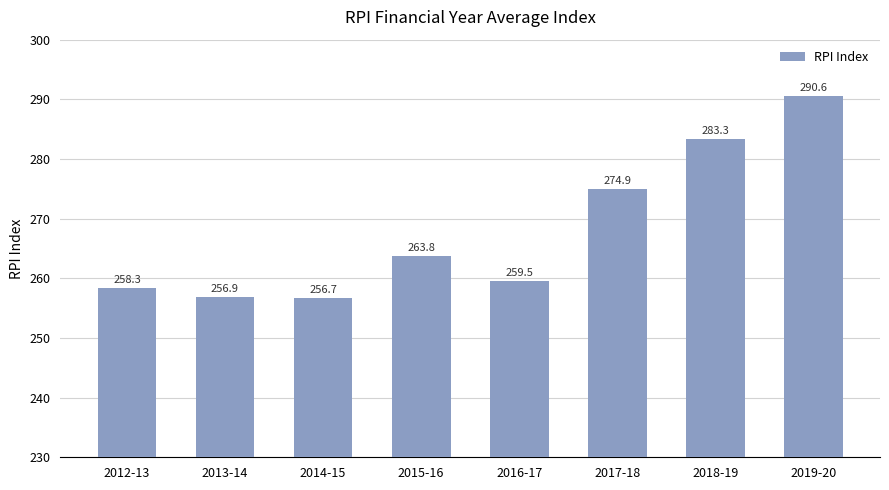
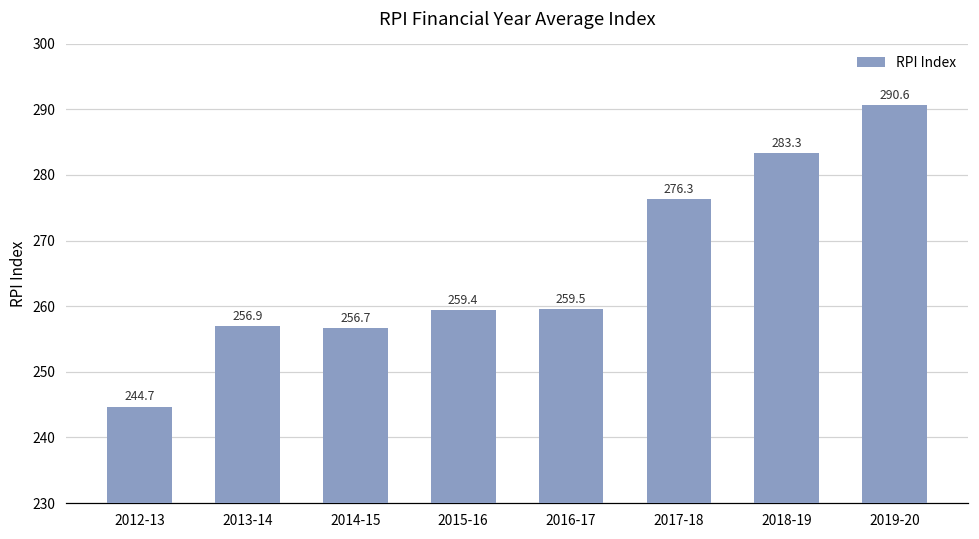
  {
-   "2012-13": 258.3,
+   "2012-13": 244.7,
    "2013-14": 256.9,
    "2014-15": 256.7,
-   "2015-16": 263.8,
+   "2015-16": 259.4,
    "2016-17": 259.5,
-   "2017-18": 274.9,
+   "2017-18": 276.3,
    "2018-19": 283.3,
    "2019-20": 290.6
  }
